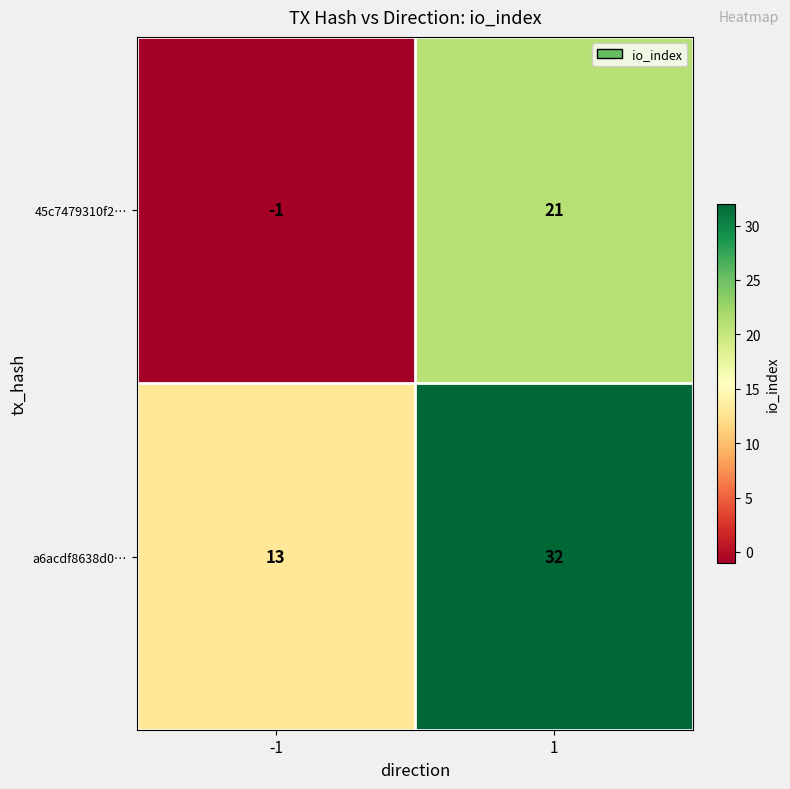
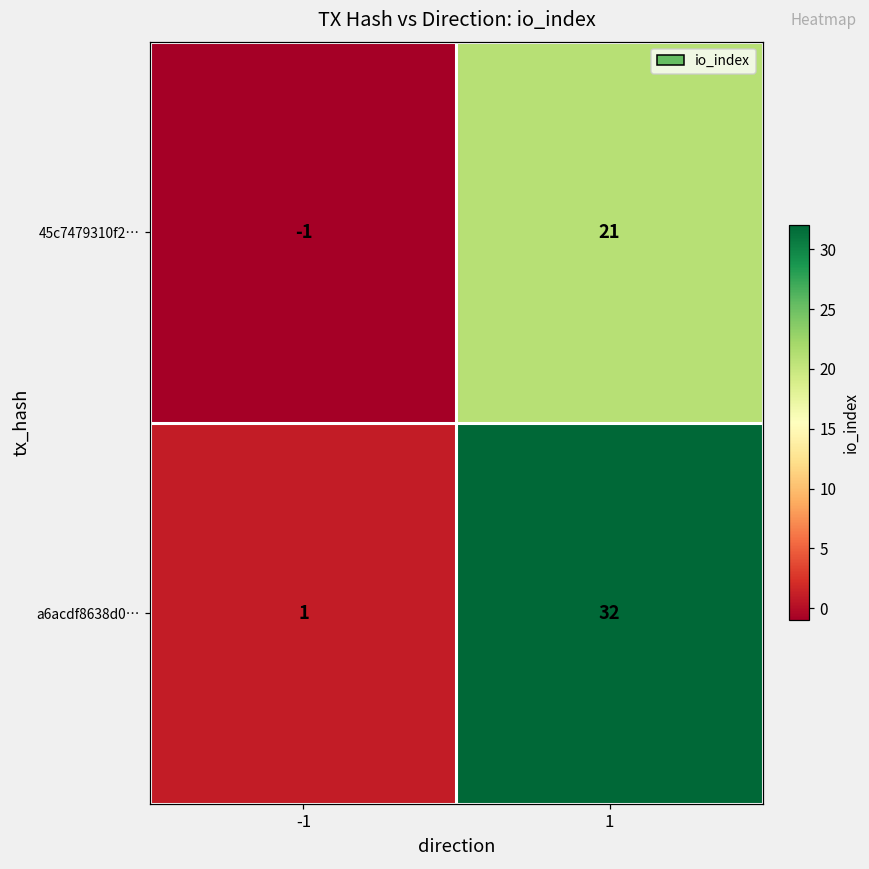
  {
    "45c7479310f2…": {
      "-1": -1,
      "1": 21
    },
    "a6acdf8638d0…": {
-     "-1": 13,
+     "-1": 1,
      "1": 32
    }
  }
